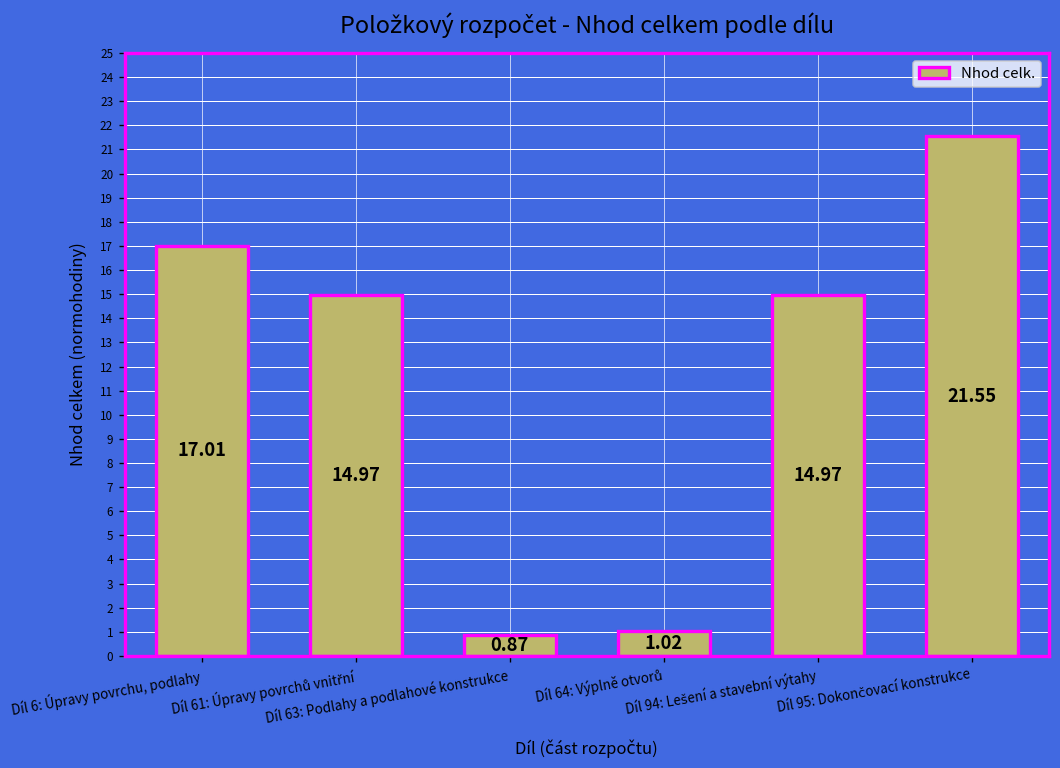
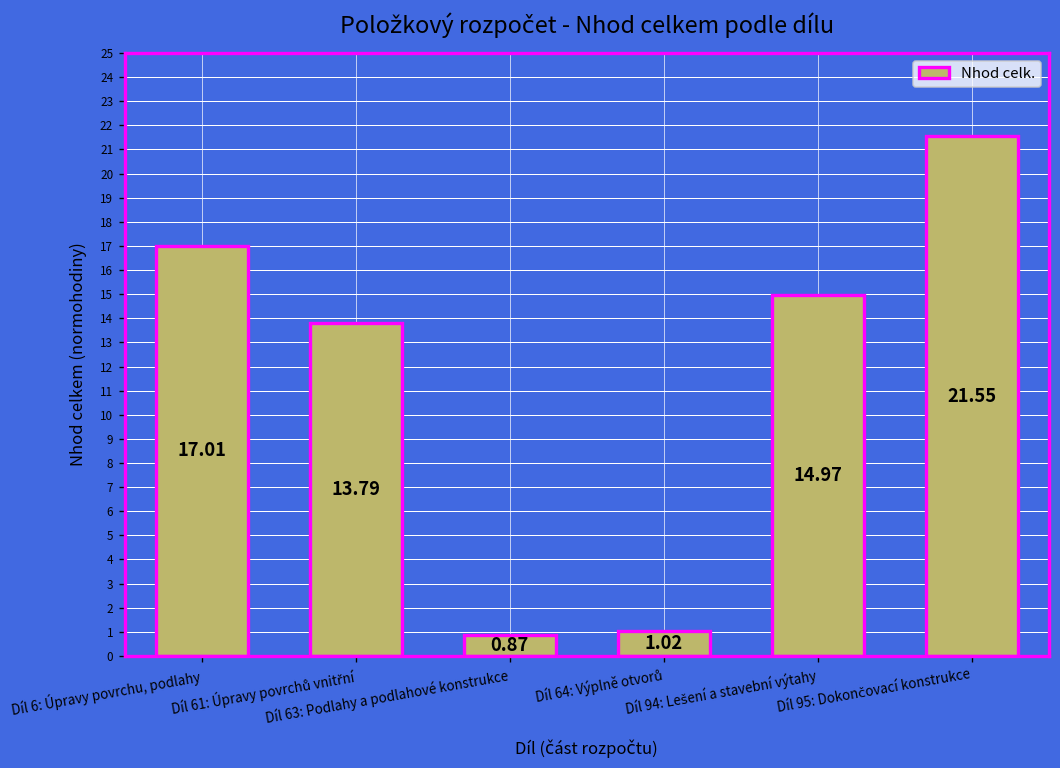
  {
    "Díl 6: Úpravy povrchu, podlahy": 17.01,
-   "Díl 61: Úpravy povrchů vnitřní": 14.97,
+   "Díl 61: Úpravy povrchů vnitřní": 13.79,
    "Díl 63: Podlahy a podlahové konstrukce": 0.87,
    "Díl 64: Výplně otvorů": 1.02,
    "Díl 94: Lešení a stavební výtahy": 14.97,
    "Díl 95: Dokončovací konstrukce": 21.55
  }
